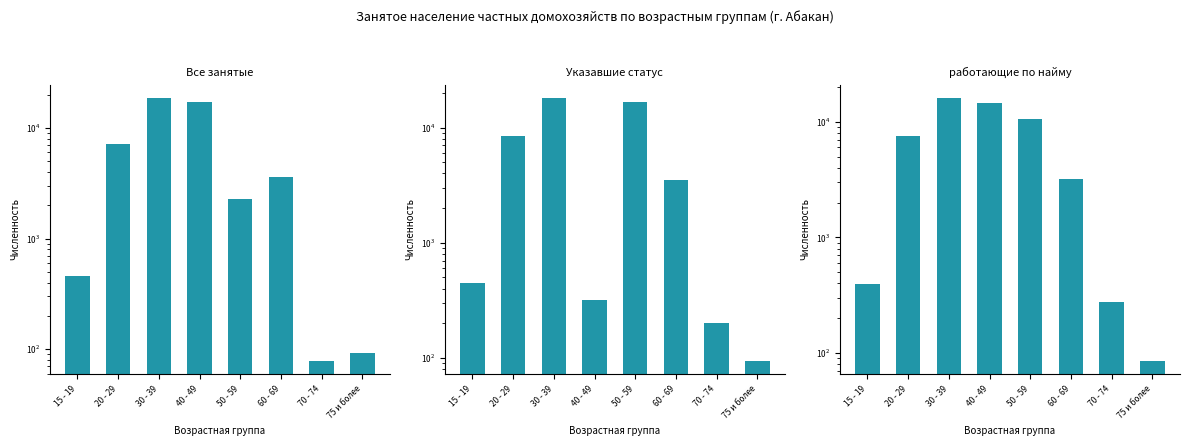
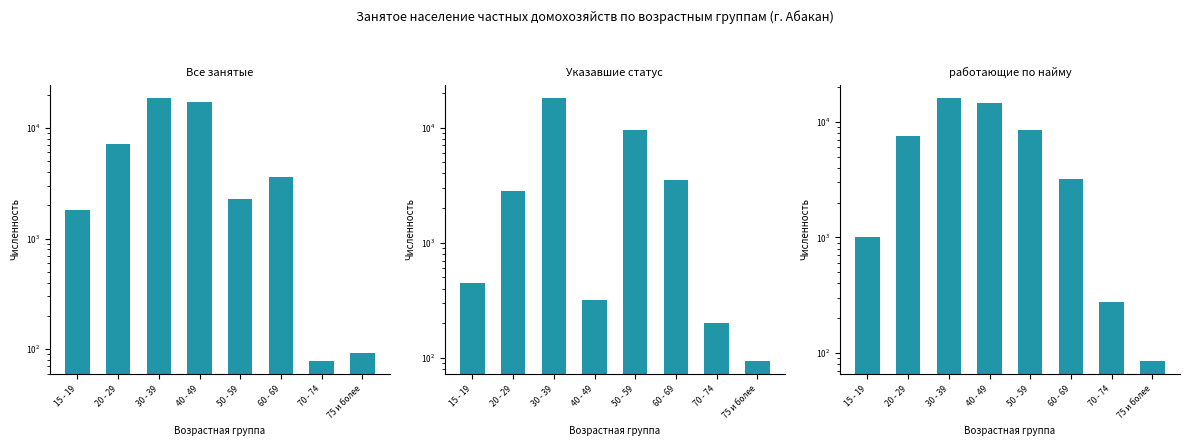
  {
    "Все занятые": {
-     "15 - 19": 460,
+     "15 - 19": 1800,
      "20 - 29": 7000,
      "30 - 39": 19000,
      "40 - 49": 17000,
      "50 - 59": 2300,
      "60 - 69": 3600,
      "70 - 74": 80,
      "75 и более": 90
    },
    "Указавшие статус": {
      "15 - 19": 440,
-     "20 - 29": 8000,
+     "20 - 29": 2800,
      "30 - 39": 18000,
      "40 - 49": 320,
-     "50 - 59": 17000,
+     "50 - 59": 10000,
      "60 - 69": 3500,
      "70 - 74": 200,
      "75 и более": 90
    },
    "работающие по найму": {
-     "15 - 19": 400,
+     "15 - 19": 1000,
      "20 - 29": 8000,
      "30 - 39": 16000,
      "40 - 49": 15000,
-     "50 - 59": 11000,
+     "50 - 59": 8000,
      "60 - 69": 3200,
      "70 - 74": 280,
      "75 и более": 90
    }
  }
